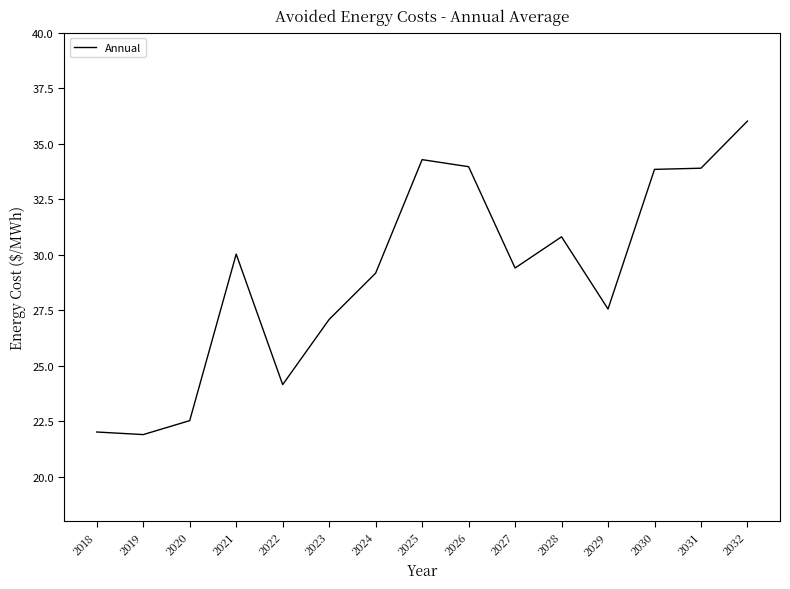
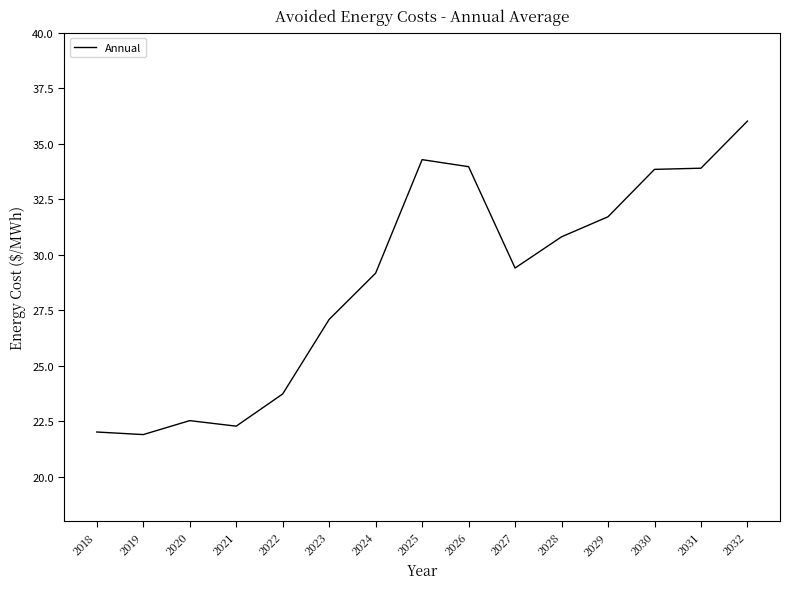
  {
    "2018": 22.0,
    "2019": 21.9,
    "2020": 22.5,
-   "2021": 30.0,
-   "2022": 24.1,
+   "2021": 22.3,
+   "2022": 23.7,
    "2023": 27.1,
    "2024": 29.2,
    "2025": 34.3,
    "2026": 34.0,
    "2027": 29.4,
    "2028": 30.8,
-   "2029": 27.5,
+   "2029": 31.7,
    "2030": 33.8,
    "2031": 33.9,
    "2032": 36.0
  }
